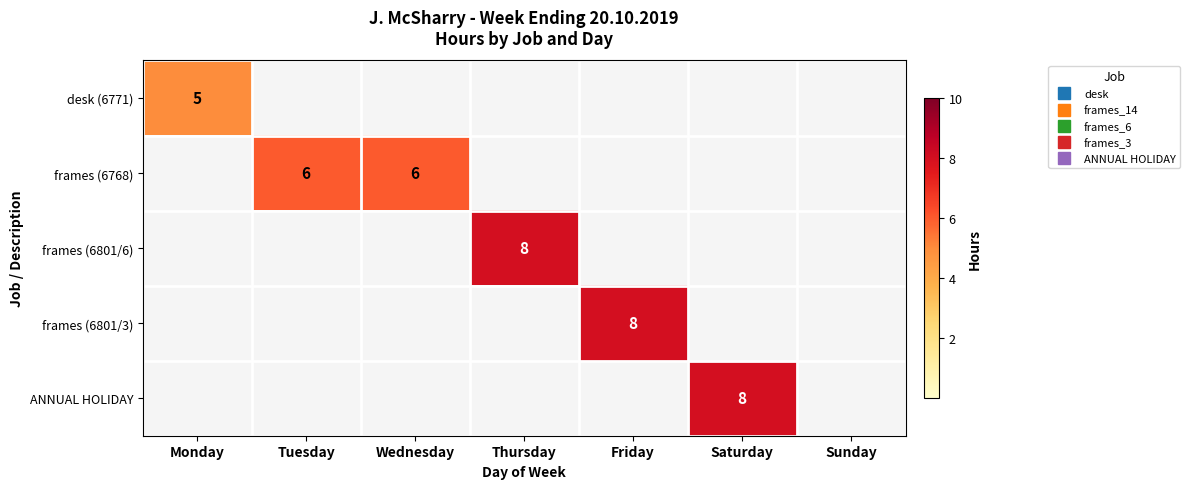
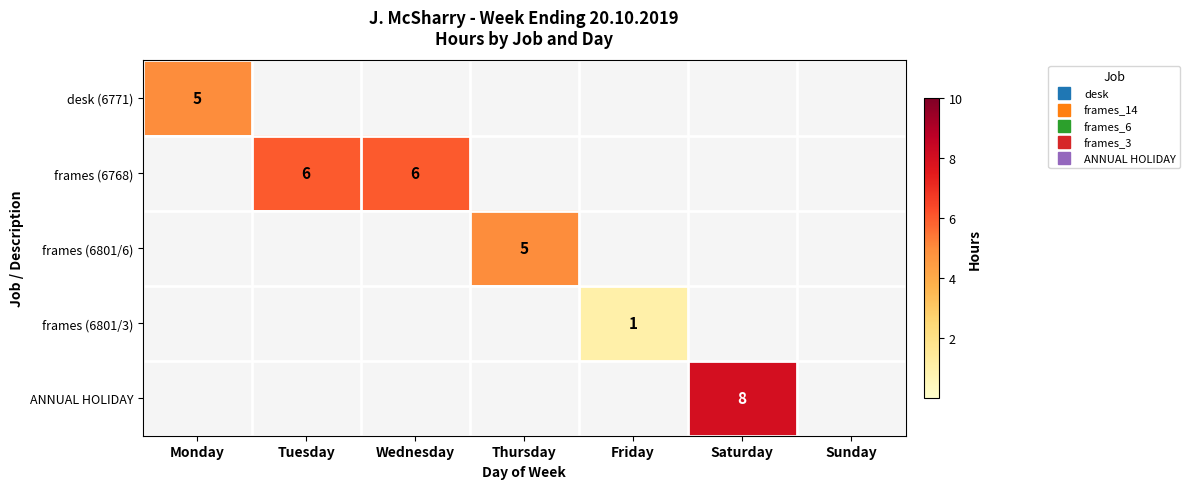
  {
    "desk (6771)": {
      "Monday": 5
    },
    "frames (6768)": {
      "Tuesday": 6,
      "Wednesday": 6
    },
    "frames (6801/6)": {
-     "Thursday": 8
+     "Thursday": 5
    },
    "frames (6801/3)": {
-     "Friday": 8
+     "Friday": 1
    },
    "ANNUAL HOLIDAY": {
      "Saturday": 8
    }
  }
